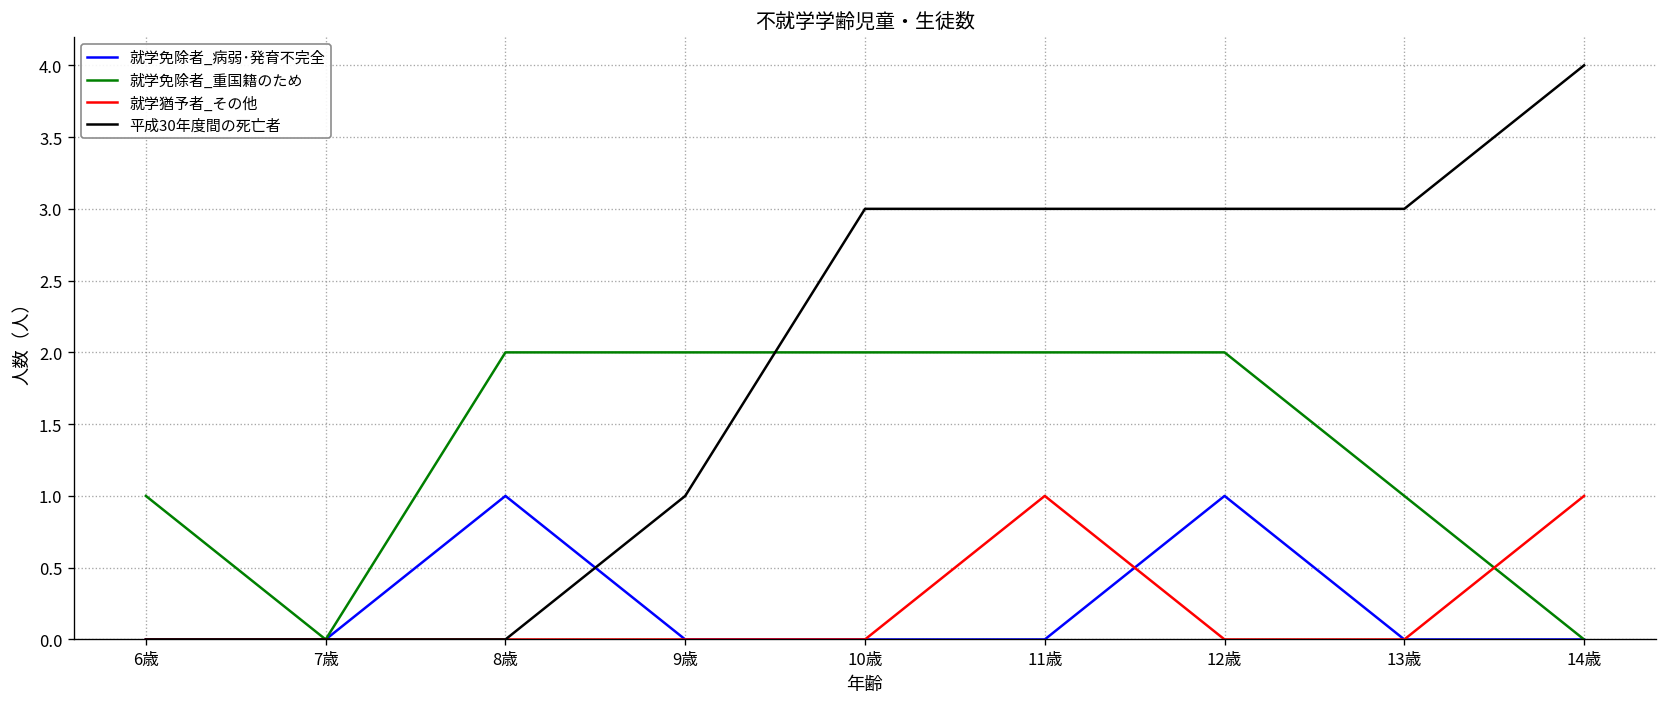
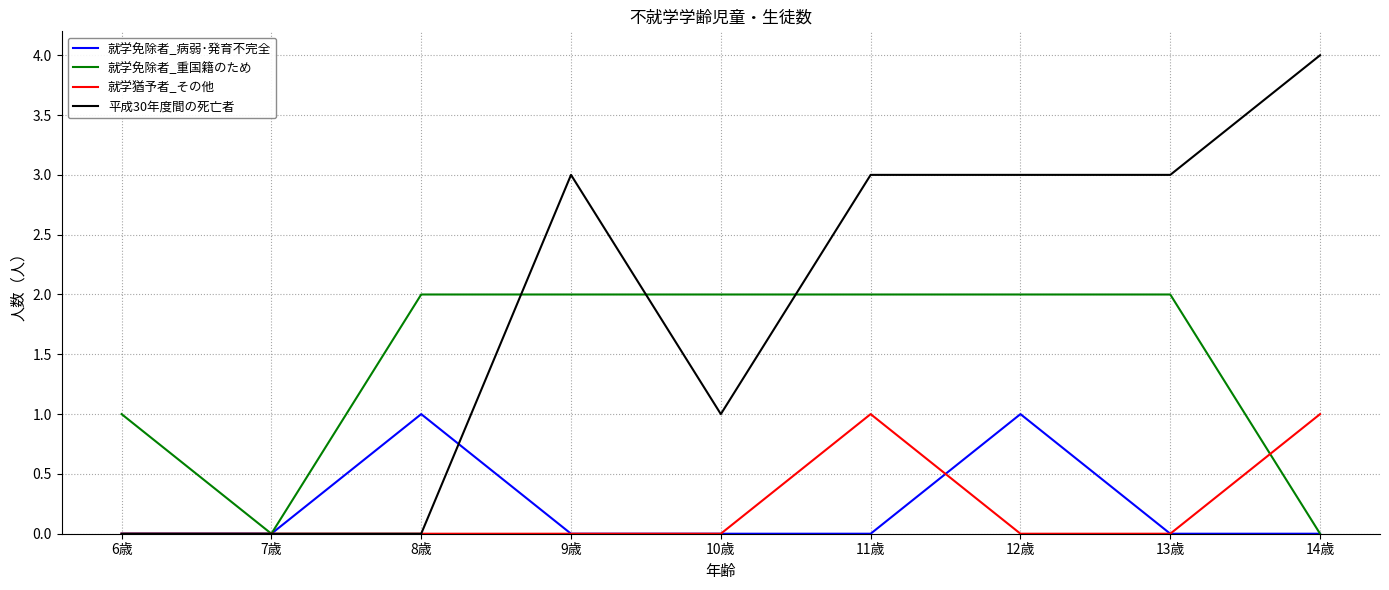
  {
    "就学免除者_病弱･発育不完全": {
      "8歳": 1,
      "11歳": 0,
      "12歳": 1
    },
    "就学免除者_重国籍のため": {
      "6歳": 1,
      "8歳": 2,
      "9歳": 2,
      "10歳": 2,
      "11歳": 2,
      "12歳": 2,
-     "13歳": 1
+     "13歳": 2
    },
    "就学猶予者_その他": {
      "11歳": 1,
      "12歳": 0,
      "14歳": 1
    },
    "平成30年度間の死亡者": {
-     "9歳": 1,
-     "10歳": 3,
+     "9歳": 3,
+     "10歳": 1,
      "11歳": 3,
      "12歳": 3,
      "13歳": 3,
      "14歳": 4
    }
  }
